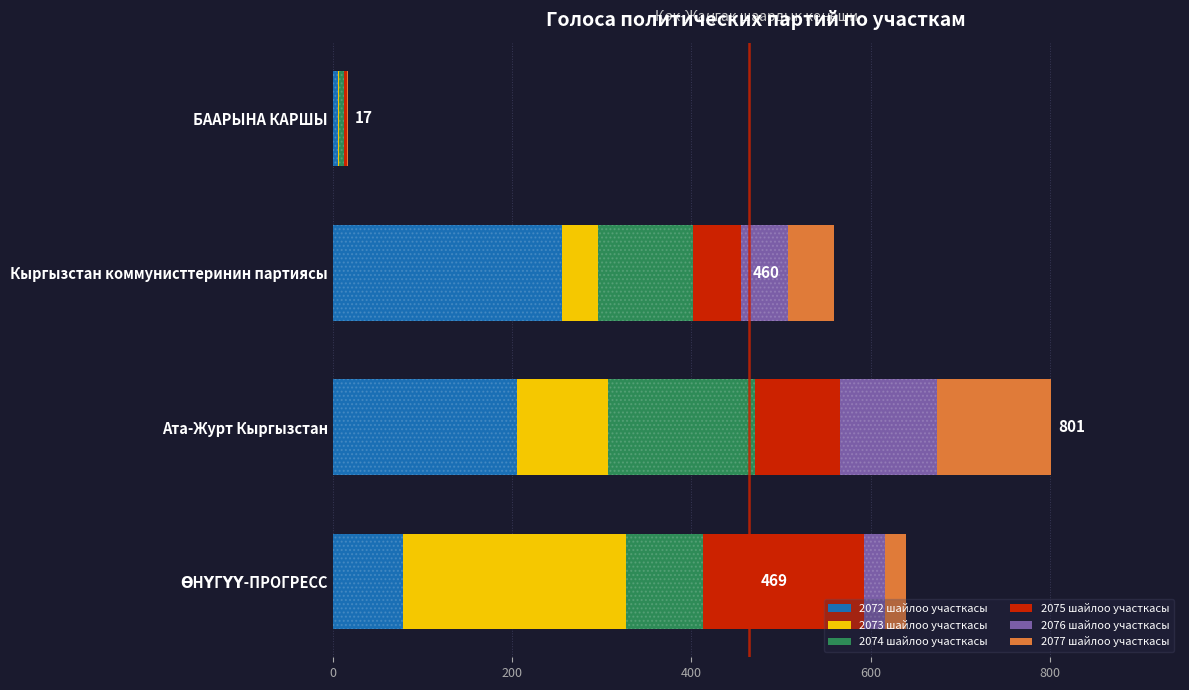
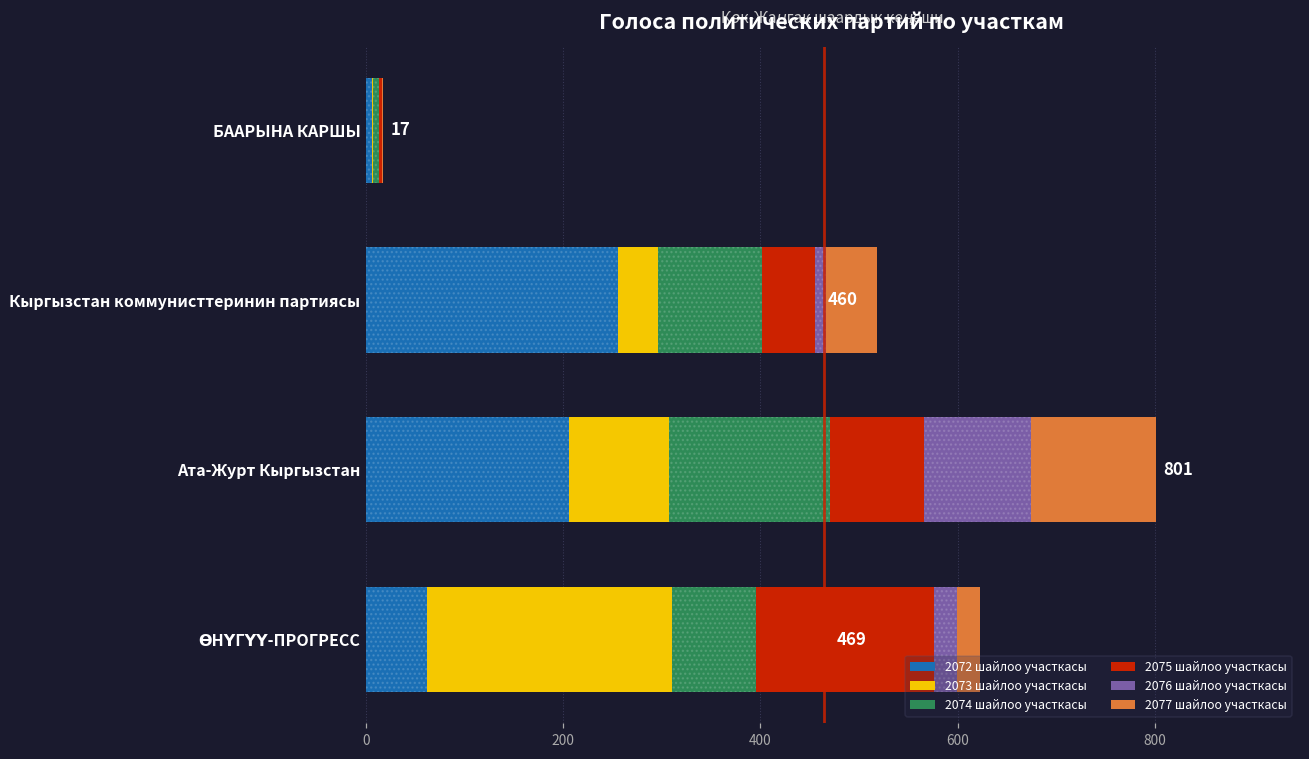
  {
    "2072 шайлоо участкасы": {
      "БААРЫНА КАРШЫ": 10,
      "Кыргызстан коммунисттеринин партиясы": 260,
      "Ата-Журт Кыргызстан": 210,
-     "ӨНҮГҮҮ-ПРОГРЕСС": 80
+     "ӨНҮГҮҮ-ПРОГРЕСС": 60
    },
    "2073 шайлоо участкасы": {
      "Кыргызстан коммунисттеринин партиясы": 40,
      "Ата-Журт Кыргызстан": 100,
      "ӨНҮГҮҮ-ПРОГРЕСС": 250
    },
    "2074 шайлоо участкасы": {
      "БААРЫНА КАРШЫ": 10,
      "Кыргызстан коммунисттеринин партиясы": 110,
      "Ата-Журт Кыргызстан": 160,
      "ӨНҮГҮҮ-ПРОГРЕСС": 90
    },
    "2075 шайлоо участкасы": {
      "БААРЫНА КАРШЫ": 0,
      "Кыргызстан коммунисттеринин партиясы": 50,
      "Ата-Журт Кыргызстан": 100
    },
    "2076 шайлоо участкасы": {
      "БААРЫНА КАРШЫ": 0,
-     "Кыргызстан коммунисттеринин партиясы": 50,
+     "Кыргызстан коммунисттеринин партиясы": 10,
      "Ата-Журт Кыргызстан": 110,
      "ӨНҮГҮҮ-ПРОГРЕСС": 20
    },
    "2077 шайлоо участкасы": {
      "Кыргызстан коммунисттеринин партиясы": 50,
      "ӨНҮГҮҮ-ПРОГРЕСС": 20
    }
  }
